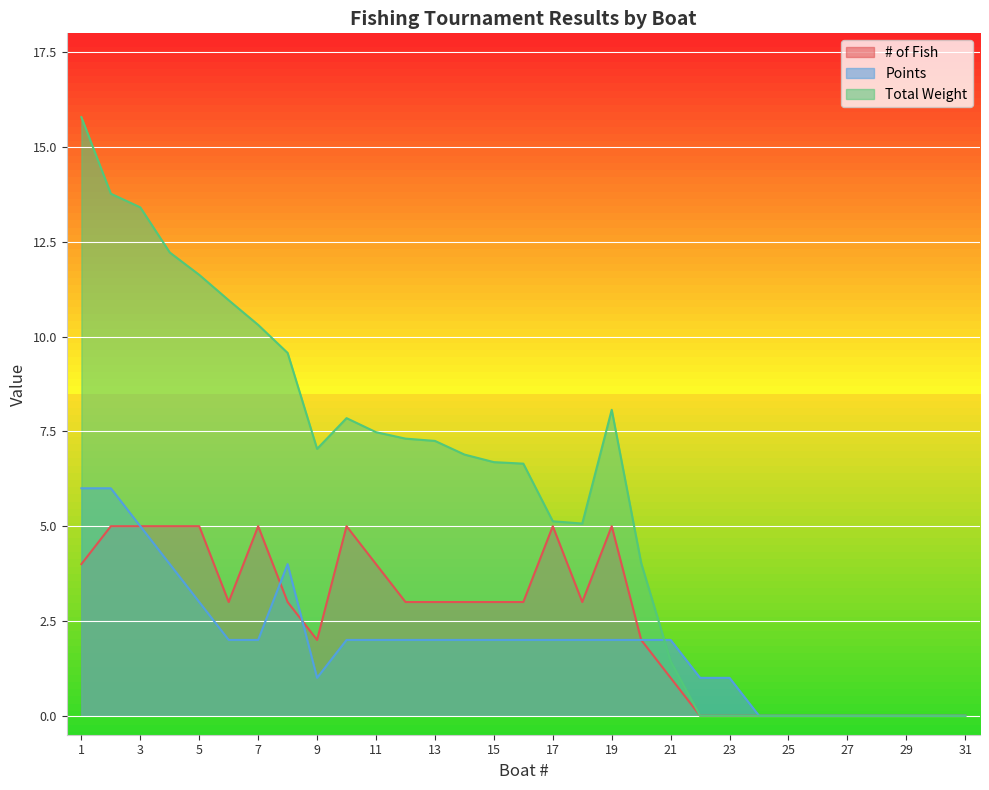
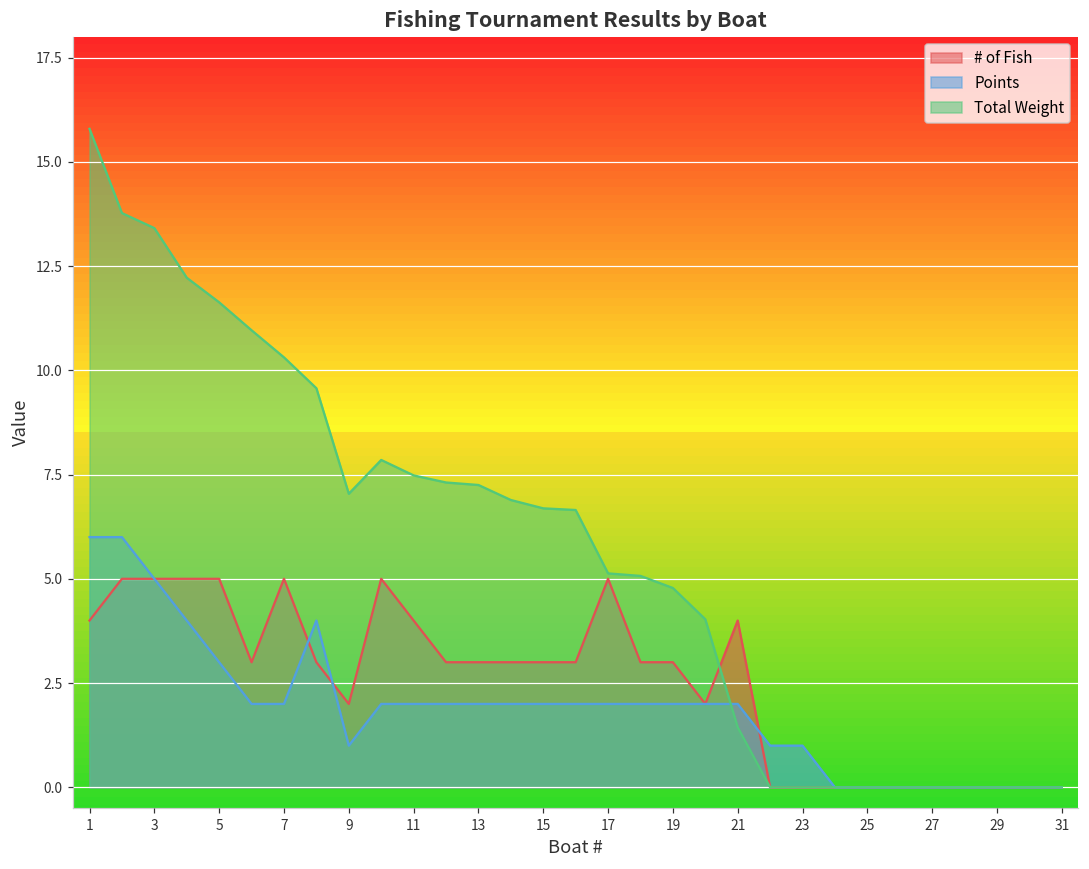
  {
    "# of Fish": {
      "1": 4,
      "5": 5,
      "7": 5,
      "9": 2,
      "11": 4,
      "13": 3,
      "15": 3,
      "17": 5,
-     "19": 5,
-     "21": 1
+     "19": 3,
+     "21": 4
    },
    "Points": {
      "1": 6.0,
      "5": 3.0,
      "7": 2.0,
      "9": 1.0,
      "11": 2.0,
      "13": 2.0,
      "15": 2.0,
      "17": 2.0,
      "19": 2.0,
      "21": 2.0,
      "23": 1.0
    },
    "Total Weight": {
      "1": 15.8,
      "3": 13.4,
      "5": 11.6,
      "7": 10.3,
      "9": 7.0,
      "11": 7.5,
      "13": 7.3,
      "15": 6.7,
      "17": 5.1,
-     "19": 8.1,
+     "19": 4.8,
      "21": 1.4
    }
  }
